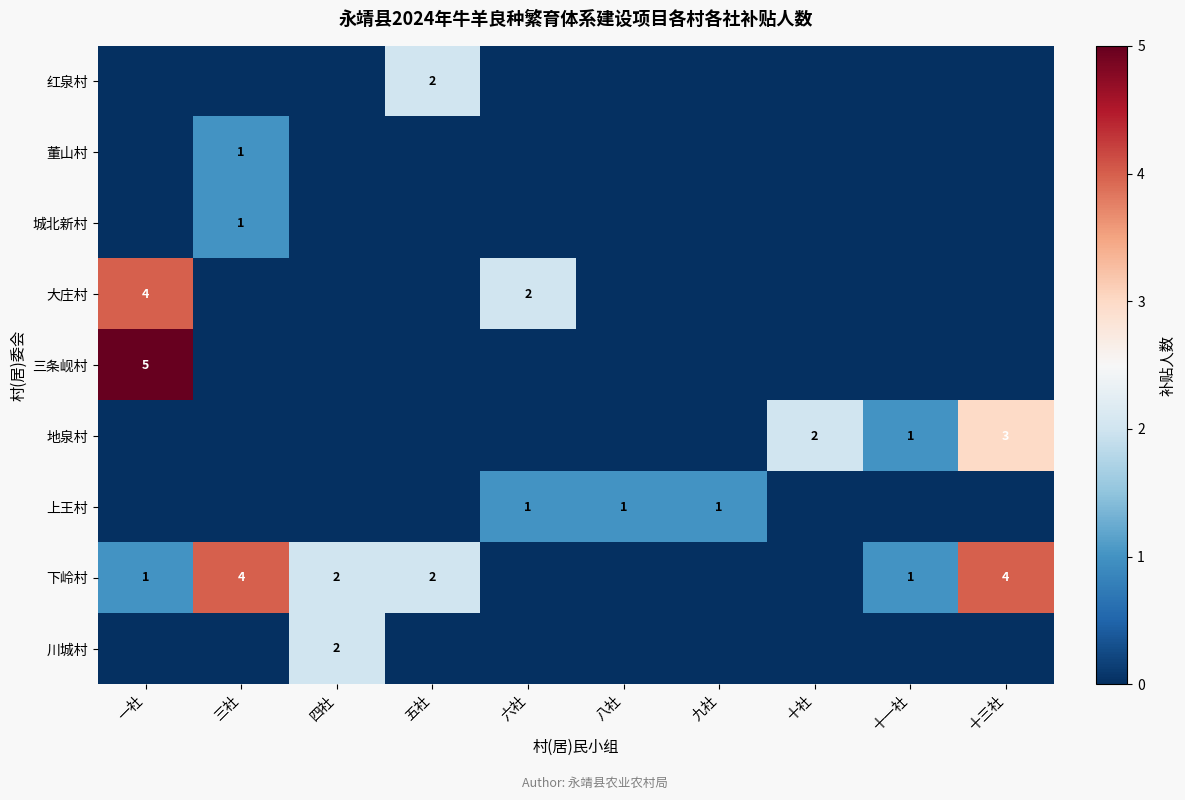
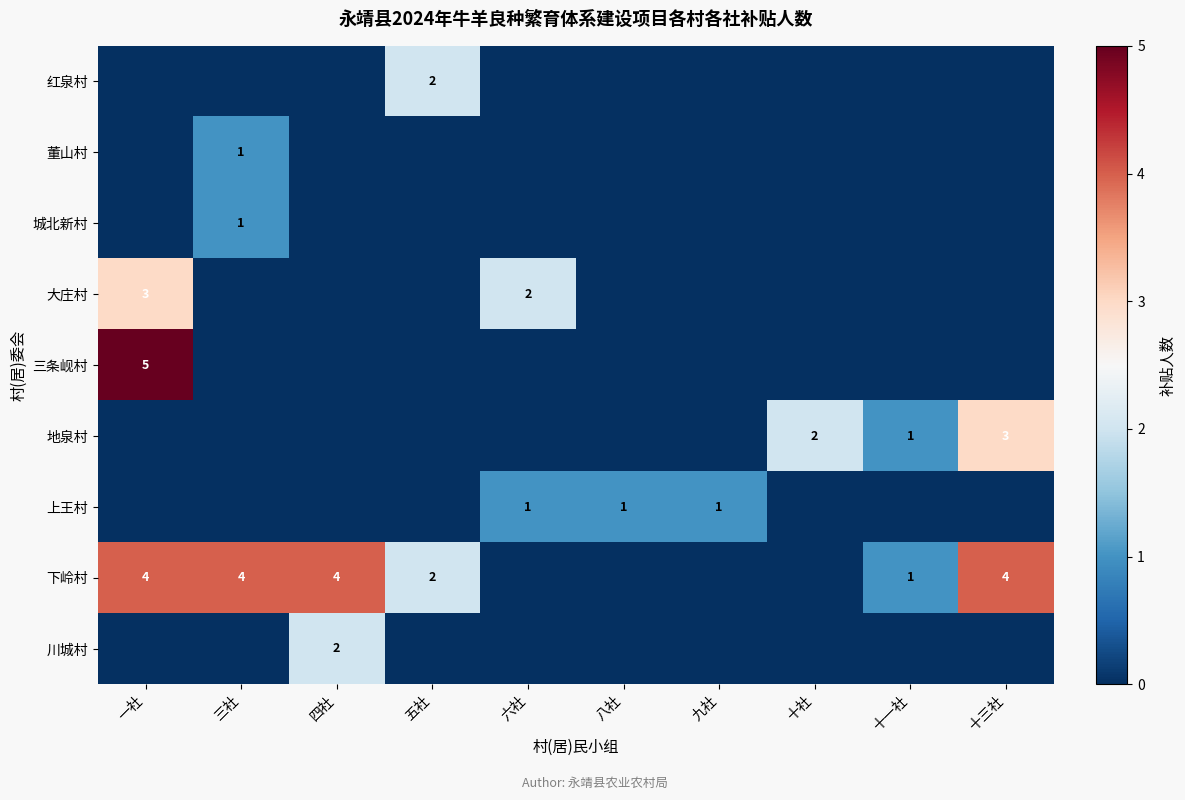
  {
    "红泉村": {
      "五社": 2
    },
    "董山村": {
      "三社": 1
    },
    "城北新村": {
      "三社": 1
    },
    "大庄村": {
-     "一社": 4,
+     "一社": 3,
      "六社": 2
    },
    "三条岘村": {
      "一社": 5
    },
    "地泉村": {
      "十社": 2,
      "十一社": 1,
      "十三社": 3
    },
    "上王村": {
      "六社": 1,
      "八社": 1,
      "九社": 1
    },
    "下岭村": {
-     "一社": 1,
+     "一社": 4,
      "三社": 4,
-     "四社": 2,
+     "四社": 4,
      "五社": 2,
      "十一社": 1,
      "十三社": 4
    },
    "川城村": {
      "四社": 2
    }
  }
